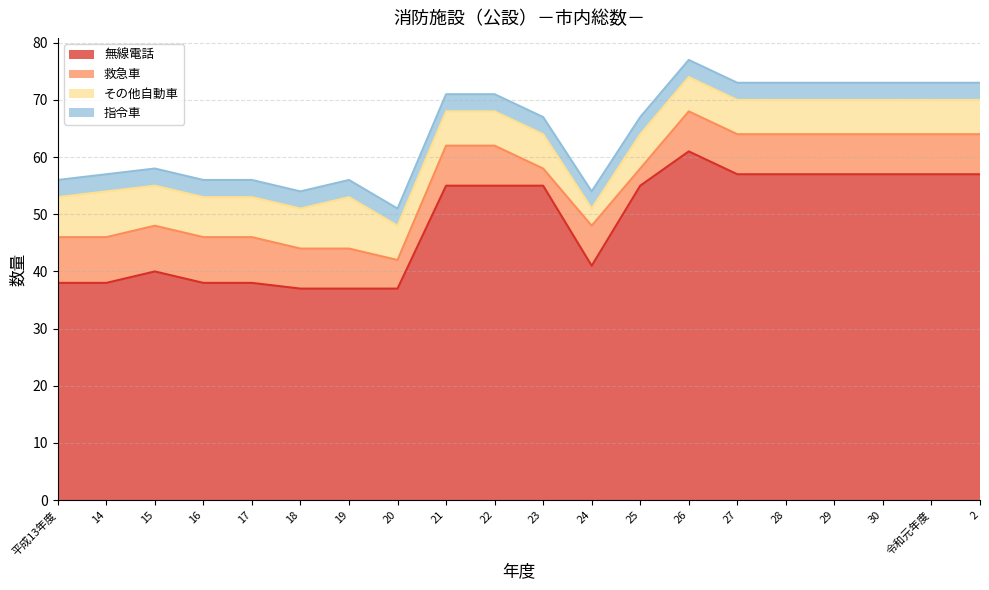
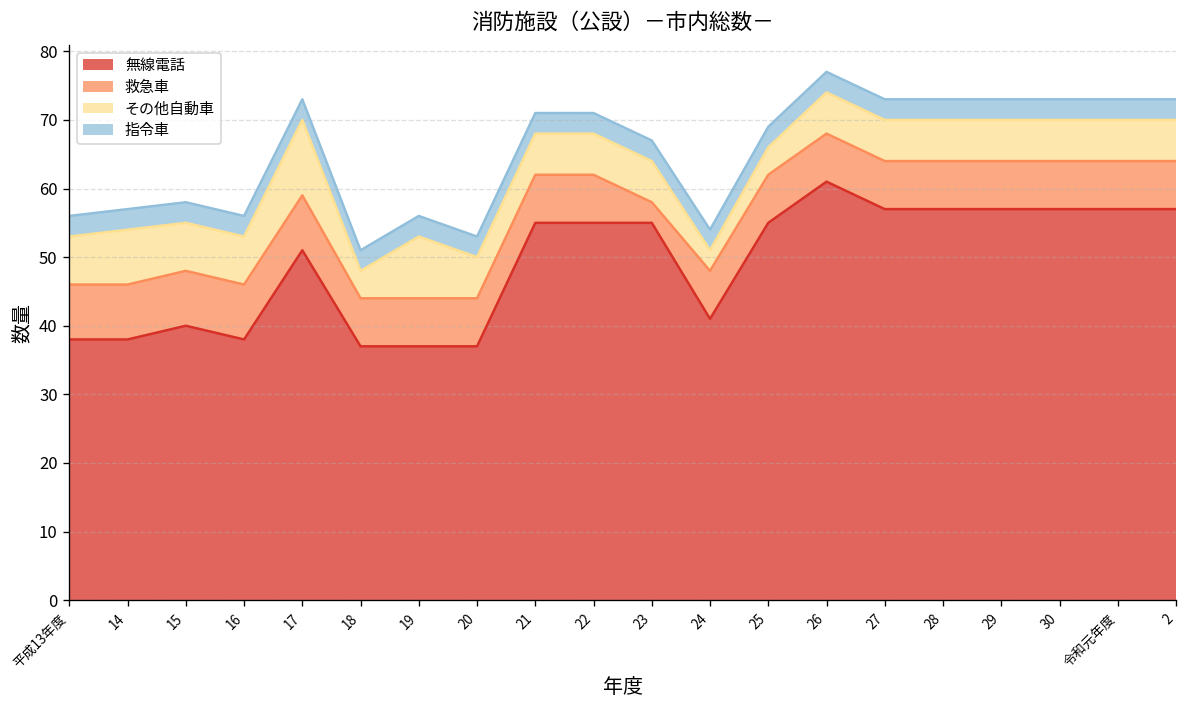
  {
    "無線電話": {
      "平成13年度": 38,
      "14": 38,
      "15": 40,
      "16": 38,
-     "17": 38,
+     "17": 51,
      "18": 37,
      "19": 37,
      "20": 37,
      "21": 55,
      "22": 55,
      "23": 55,
      "24": 41,
      "25": 55,
      "26": 61,
      "27": 57,
      "28": 57,
      "29": 57,
      "30": 57,
      "令和元年度": 57,
      "2": 57
    },
    "救急車": {
      "平成13年度": 8,
      "14": 8,
      "15": 8,
      "16": 8,
      "17": 8,
      "18": 7,
      "19": 7,
-     "20": 5,
+     "20": 7,
      "21": 7,
      "22": 7,
      "23": 3,
      "24": 7,
-     "25": 3,
+     "25": 7,
      "26": 7,
      "27": 7,
      "28": 7,
      "29": 7,
      "30": 7,
      "令和元年度": 7,
      "2": 7
    },
    "その他自動車": {
      "平成13年度": 7,
      "14": 8,
      "15": 7,
      "16": 7,
-     "17": 7,
-     "18": 7,
+     "17": 11,
+     "18": 4,
      "19": 9,
      "20": 6,
      "21": 6,
      "22": 6,
      "23": 6,
      "24": 3,
-     "25": 6,
+     "25": 4,
      "26": 6,
      "27": 6,
      "28": 6,
      "29": 6,
      "30": 6,
      "令和元年度": 6,
      "2": 6
    },
    "指令車": {
      "平成13年度": 3,
      "14": 3,
      "15": 3,
      "16": 3,
      "17": 3,
      "18": 3,
      "19": 3,
      "20": 3,
      "21": 3,
      "22": 3,
      "23": 3,
      "24": 3,
      "25": 3,
      "26": 3,
      "27": 3,
      "28": 3,
      "29": 3,
      "30": 3,
      "令和元年度": 3,
      "2": 3
    }
  }
